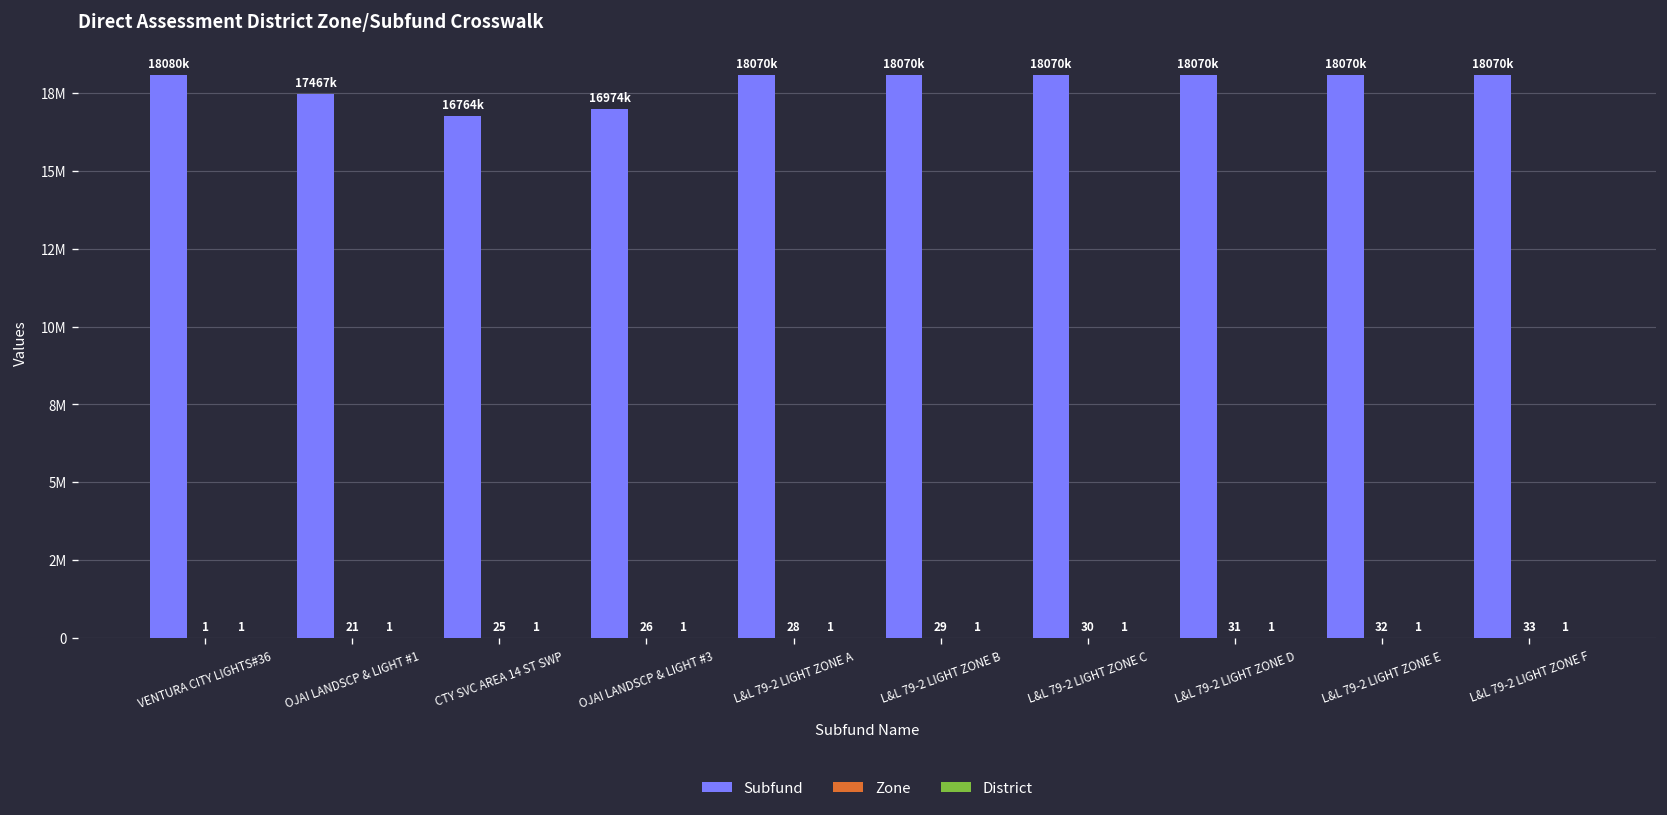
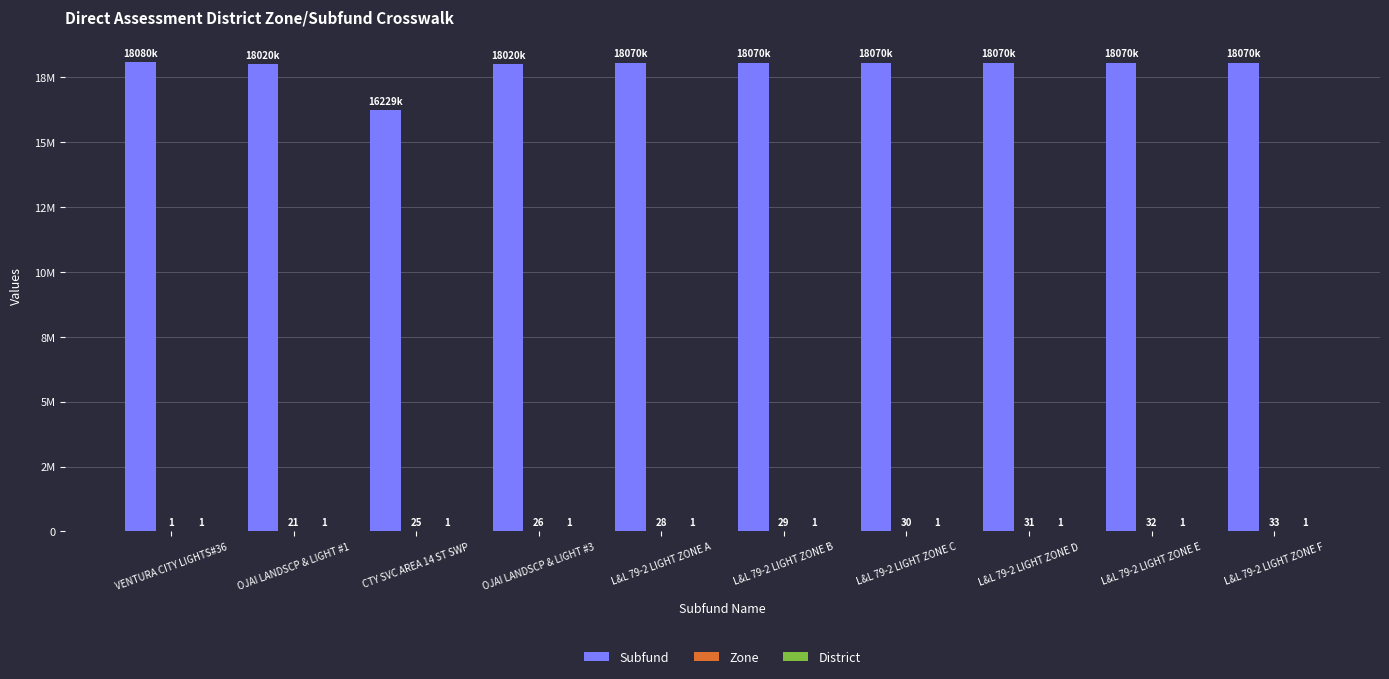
  {
    "Subfund": {
      "VENTURA CITY LIGHTS#36": "18080k",
-     "OJAI LANDSCP & LIGHT #1": "17467k",
-     "CTY SVC AREA 14 ST SWP": "16764k",
-     "OJAI LANDSCP & LIGHT #3": "16974k",
+     "OJAI LANDSCP & LIGHT #1": "18020k",
+     "CTY SVC AREA 14 ST SWP": "16229k",
+     "OJAI LANDSCP & LIGHT #3": "18020k",
      "L&L 79-2 LIGHT ZONE A": "18070k",
      "L&L 79-2 LIGHT ZONE B": "18070k",
      "L&L 79-2 LIGHT ZONE C": "18070k",
      "L&L 79-2 LIGHT ZONE D": "18070k",
      "L&L 79-2 LIGHT ZONE E": "18070k",
      "L&L 79-2 LIGHT ZONE F": "18070k"
    },
    "Zone": {
      "VENTURA CITY LIGHTS#36": "1",
      "OJAI LANDSCP & LIGHT #1": "21",
      "CTY SVC AREA 14 ST SWP": "25",
      "OJAI LANDSCP & LIGHT #3": "26",
      "L&L 79-2 LIGHT ZONE A": "28",
      "L&L 79-2 LIGHT ZONE B": "29",
      "L&L 79-2 LIGHT ZONE C": "30",
      "L&L 79-2 LIGHT ZONE D": "31",
      "L&L 79-2 LIGHT ZONE E": "32",
      "L&L 79-2 LIGHT ZONE F": "33"
    },
    "District": {
      "VENTURA CITY LIGHTS#36": "1",
      "OJAI LANDSCP & LIGHT #1": "1",
      "CTY SVC AREA 14 ST SWP": "1",
      "OJAI LANDSCP & LIGHT #3": "1",
      "L&L 79-2 LIGHT ZONE A": "1",
      "L&L 79-2 LIGHT ZONE B": "1",
      "L&L 79-2 LIGHT ZONE C": "1",
      "L&L 79-2 LIGHT ZONE D": "1",
      "L&L 79-2 LIGHT ZONE E": "1",
      "L&L 79-2 LIGHT ZONE F": "1"
    }
  }
